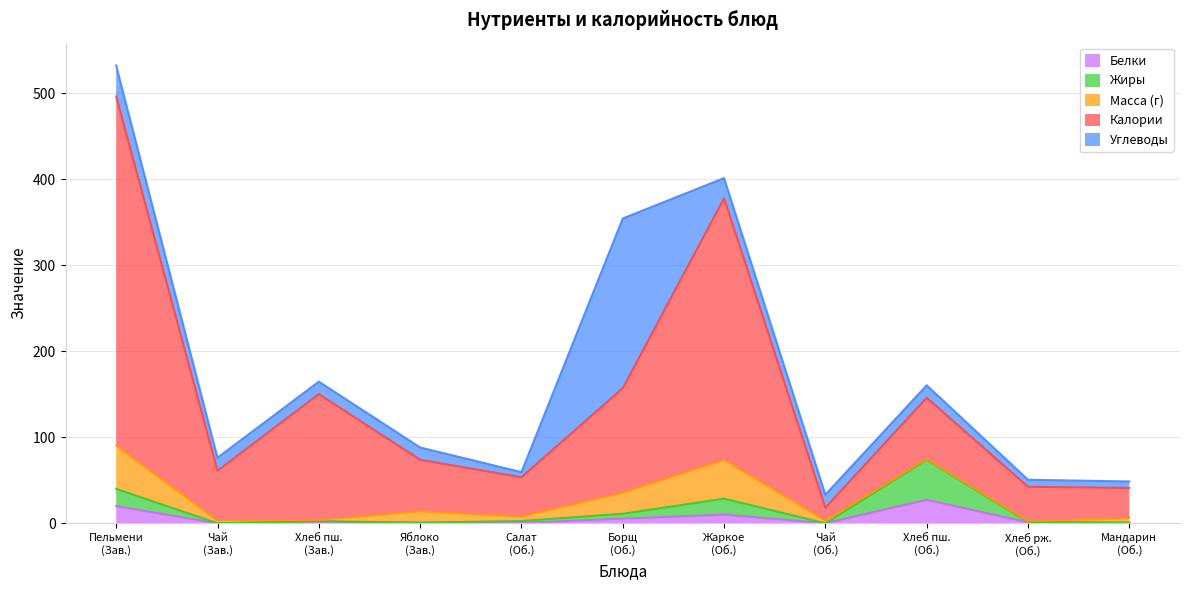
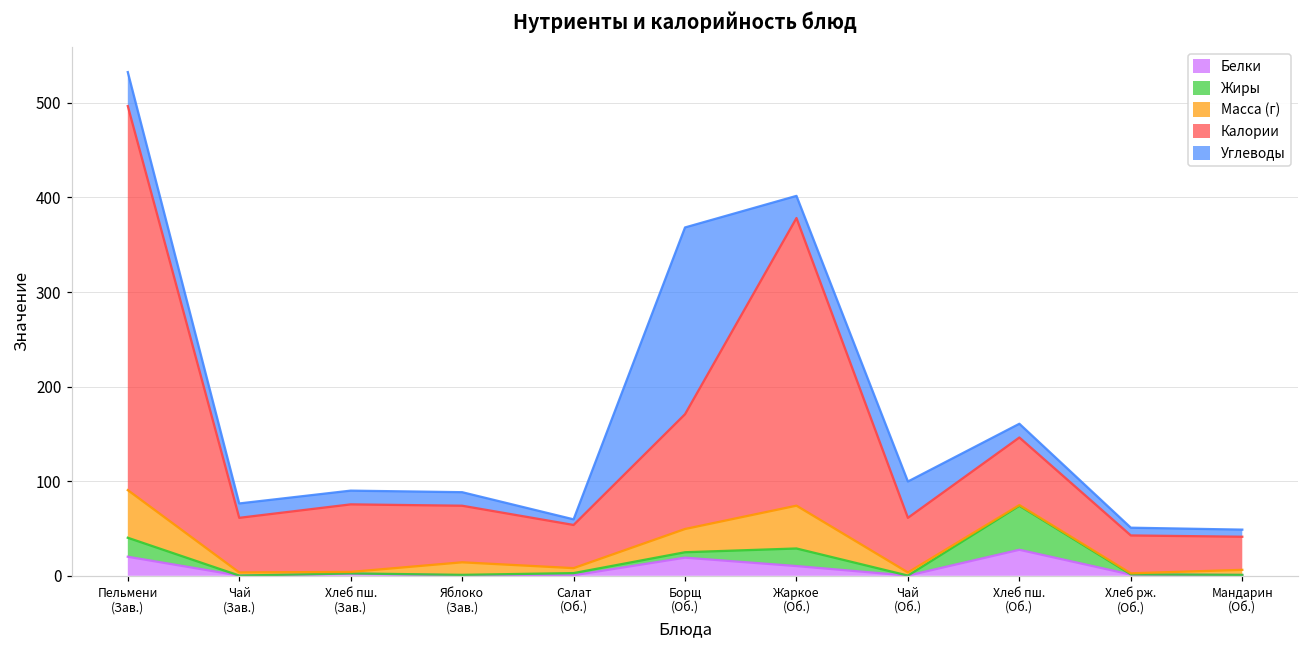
  {
    "Белки": {
      "Пельмени (Зав.)": 20,
-     "Борщ (Об.)": 10,
+     "Борщ (Об.)": 20,
      "Жаркое (Об.)": 10,
      "Хлеб пш. (Об.)": 30
    },
    "Жиры": {
      "Пельмени (Зав.)": 20,
      "Борщ (Об.)": 10,
      "Жаркое (Об.)": 20
    },
    "Масса (г)": {
      "Пельмени (Зав.)": 50,
      "Чай (Зав.)": 0,
      "Яблоко (Зав.)": 10,
      "Салат (Об.)": 10,
      "Борщ (Об.)": 20,
      "Жаркое (Об.)": 50,
      "Чай (Об.)": 0,
      "Мандарин (Об.)": 10
    },
    "Калории": {
      "Пельмени (Зав.)": 410,
      "Чай (Зав.)": 60,
-     "Хлеб пш. (Зав.)": 150,
+     "Хлеб пш. (Зав.)": 70,
      "Яблоко (Зав.)": 60,
      "Салат (Об.)": 50,
      "Борщ (Об.)": 120,
      "Жаркое (Об.)": 300,
-     "Чай (Об.)": 10,
+     "Чай (Об.)": 60,
      "Хлеб пш. (Об.)": 70,
      "Хлеб рж. (Об.)": 40,
      "Мандарин (Об.)": 40
    },
    "Углеводы": {
      "Пельмени (Зав.)": 40,
      "Чай (Зав.)": 20,
      "Хлеб пш. (Зав.)": 10,
      "Яблоко (Зав.)": 10,
      "Салат (Об.)": 10,
      "Борщ (Об.)": 200,
      "Жаркое (Об.)": 20,
-     "Чай (Об.)": 20,
+     "Чай (Об.)": 40,
      "Хлеб пш. (Об.)": 10,
      "Хлеб рж. (Об.)": 10,
      "Мандарин (Об.)": 10
    }
  }
